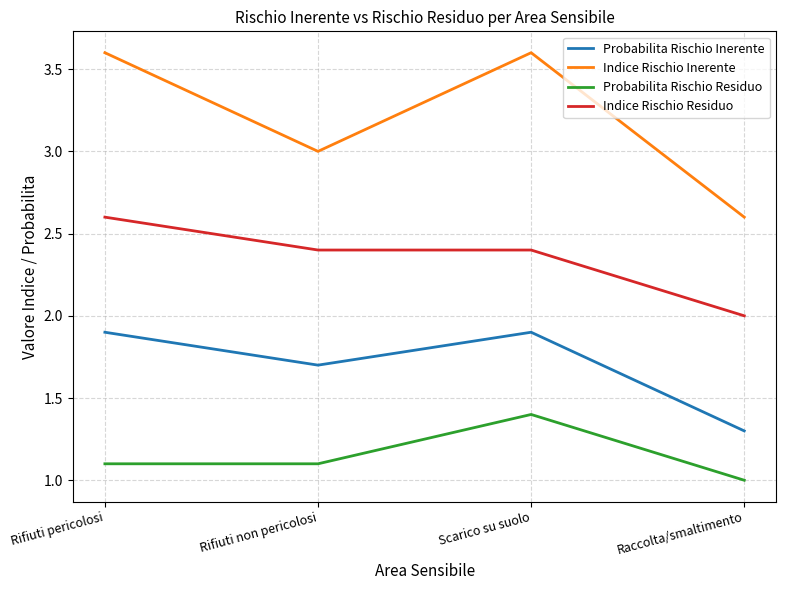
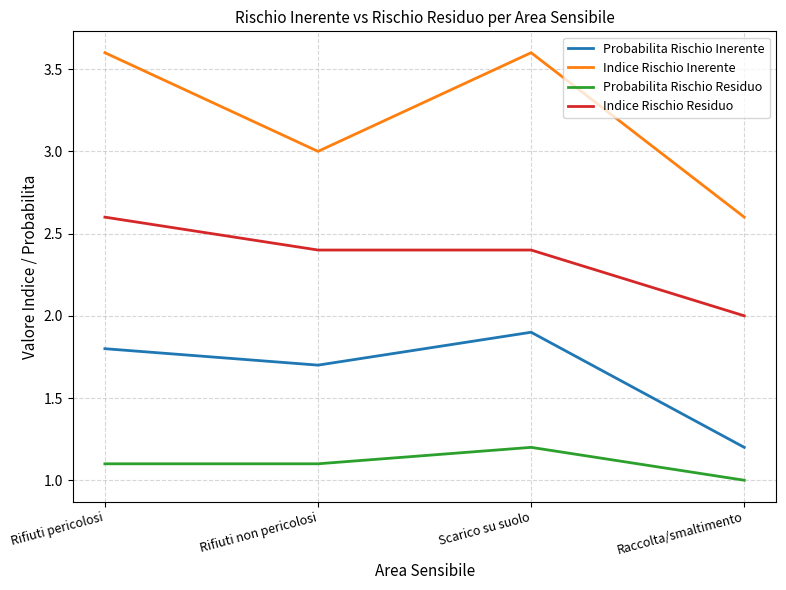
  {
    "Probabilita Rischio Inerente": {
-     "Rifiuti pericolosi": 1.9,
+     "Rifiuti pericolosi": 1.8,
      "Rifiuti non pericolosi": 1.7,
      "Scarico su suolo": 1.9,
-     "Raccolta/smaltimento": 1.3
+     "Raccolta/smaltimento": 1.2
    },
    "Indice Rischio Inerente": {
      "Rifiuti pericolosi": 3.6,
      "Rifiuti non pericolosi": 3.0,
      "Scarico su suolo": 3.6,
      "Raccolta/smaltimento": 2.6
    },
    "Probabilita Rischio Residuo": {
      "Rifiuti pericolosi": 1.1,
      "Rifiuti non pericolosi": 1.1,
-     "Scarico su suolo": 1.4,
+     "Scarico su suolo": 1.2,
      "Raccolta/smaltimento": 1.0
    },
    "Indice Rischio Residuo": {
      "Rifiuti pericolosi": 2.6,
      "Rifiuti non pericolosi": 2.4,
      "Scarico su suolo": 2.4,
      "Raccolta/smaltimento": 2.0
    }
  }
